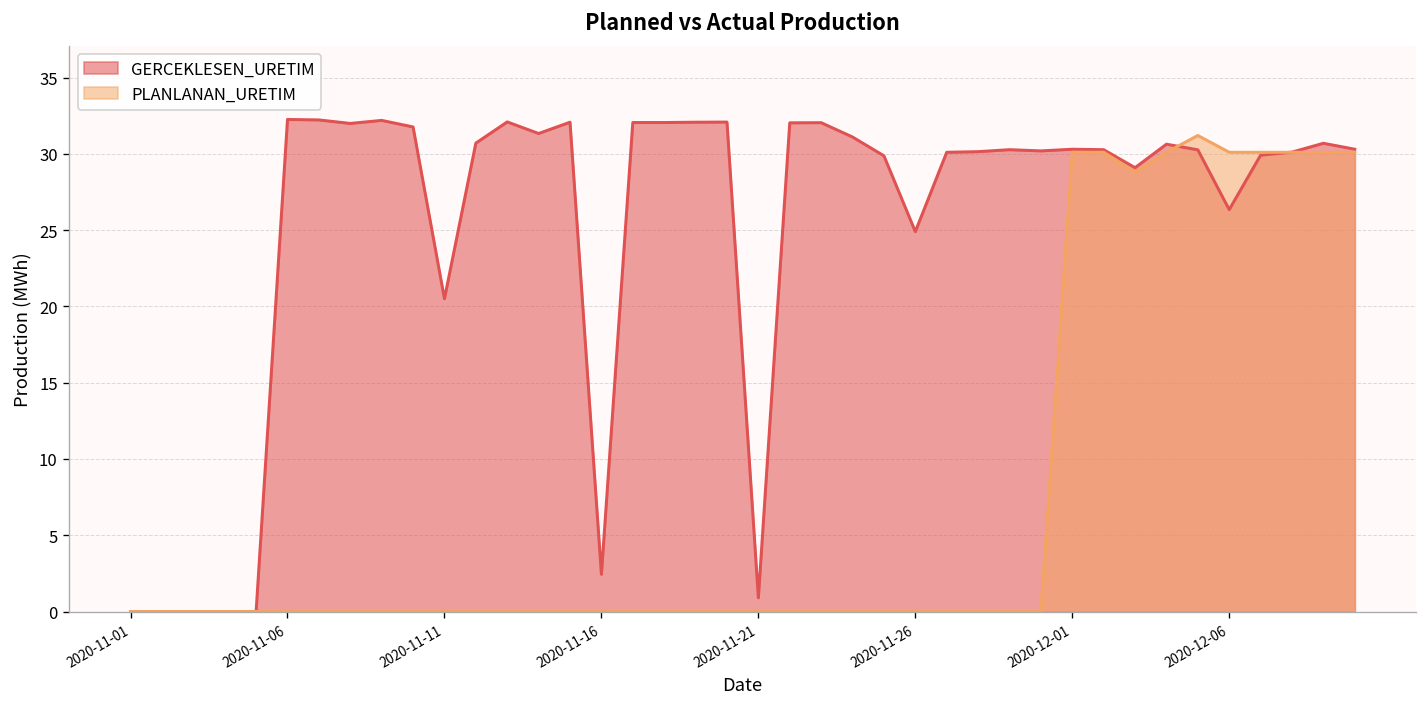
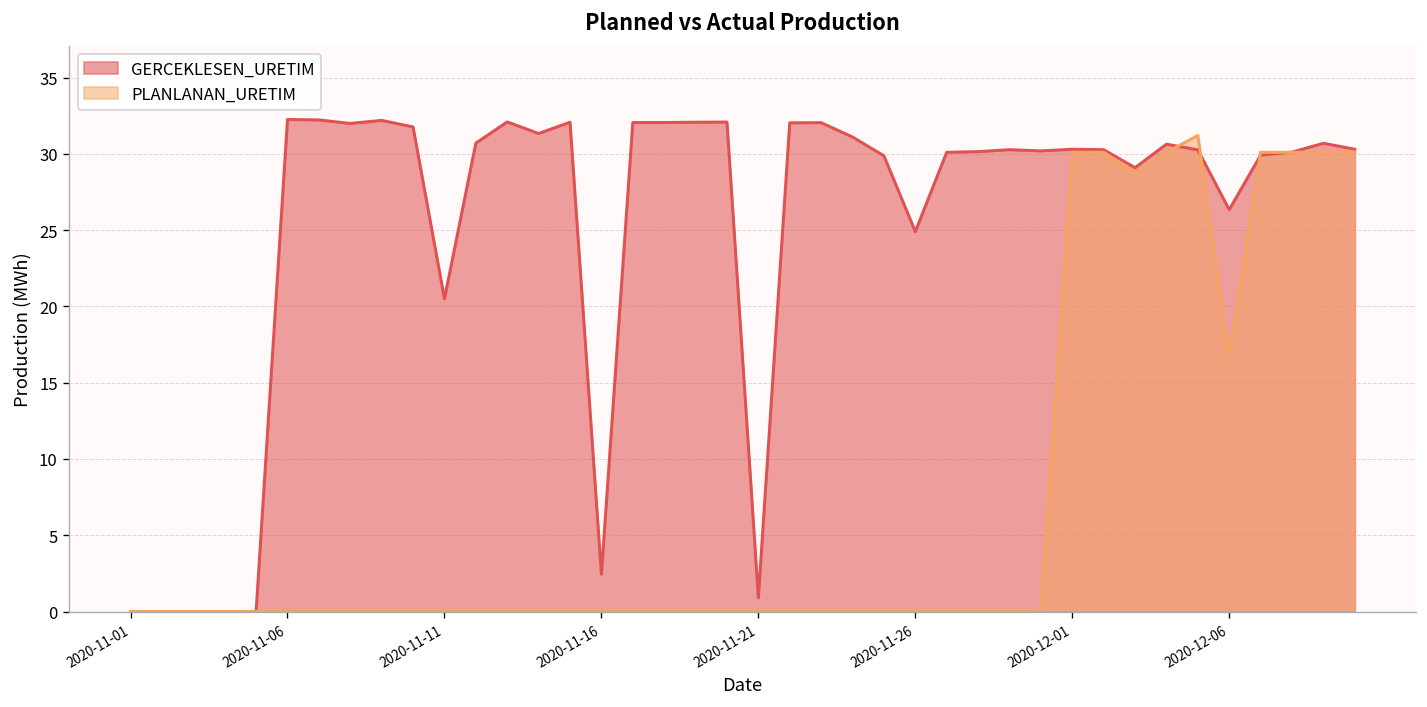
  {
    "GERCEKLESEN_URETIM": {
      "2020-11-06": 32.3,
      "2020-11-11": 20.5,
      "2020-11-16": 2.4,
      "2020-11-21": 0.9,
      "2020-11-26": 24.9,
      "2020-12-06": 26.3
    },
    "PLANLANAN_URETIM": {
      "2020-11-06": 0.0,
      "2020-11-11": 0.0,
      "2020-11-16": 0.0,
      "2020-11-21": 0.0,
      "2020-11-26": 0.0,
-     "2020-12-06": 30.1
+     "2020-12-06": 16.8
    }
  }
